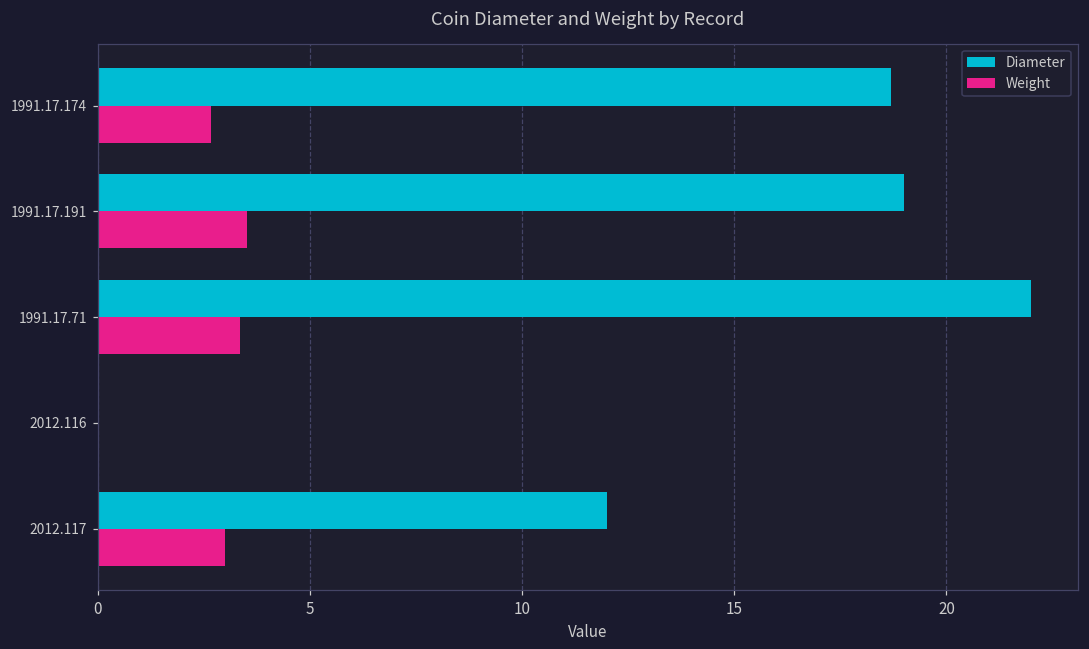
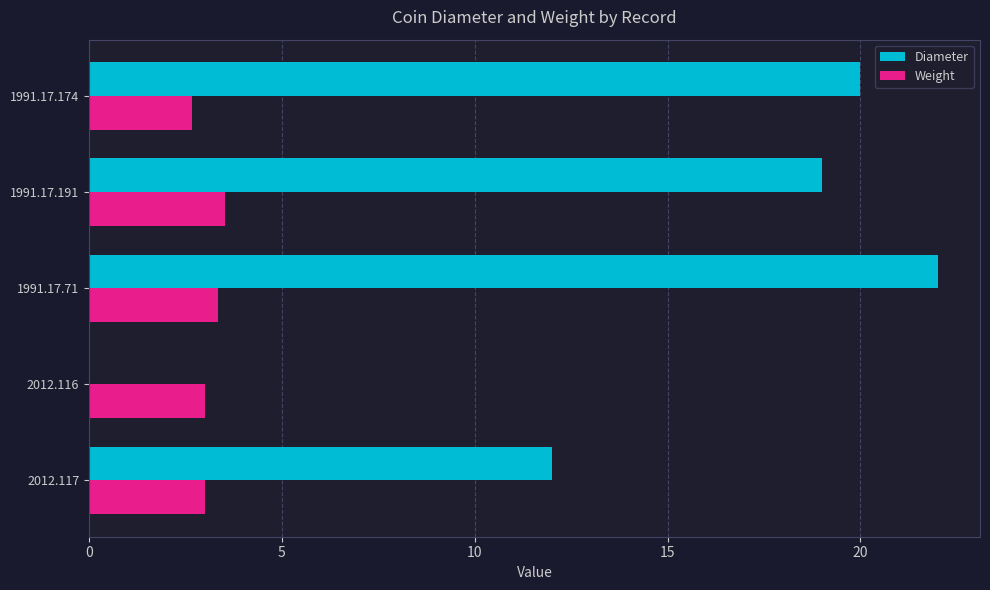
  {
    "Diameter": {
-     "1991.17.174": 18.7,
+     "1991.17.174": 20.0,
      "1991.17.191": 19.0,
      "1991.17.71": 22.0,
      "2012.116": 0.0,
      "2012.117": 12.0
    },
    "Weight": {
      "1991.17.174": 2.7,
      "1991.17.191": 3.5,
      "1991.17.71": 3.4,
-     "2012.116": 0,
+     "2012.116": 3,
      "2012.117": 3
    }
  }
